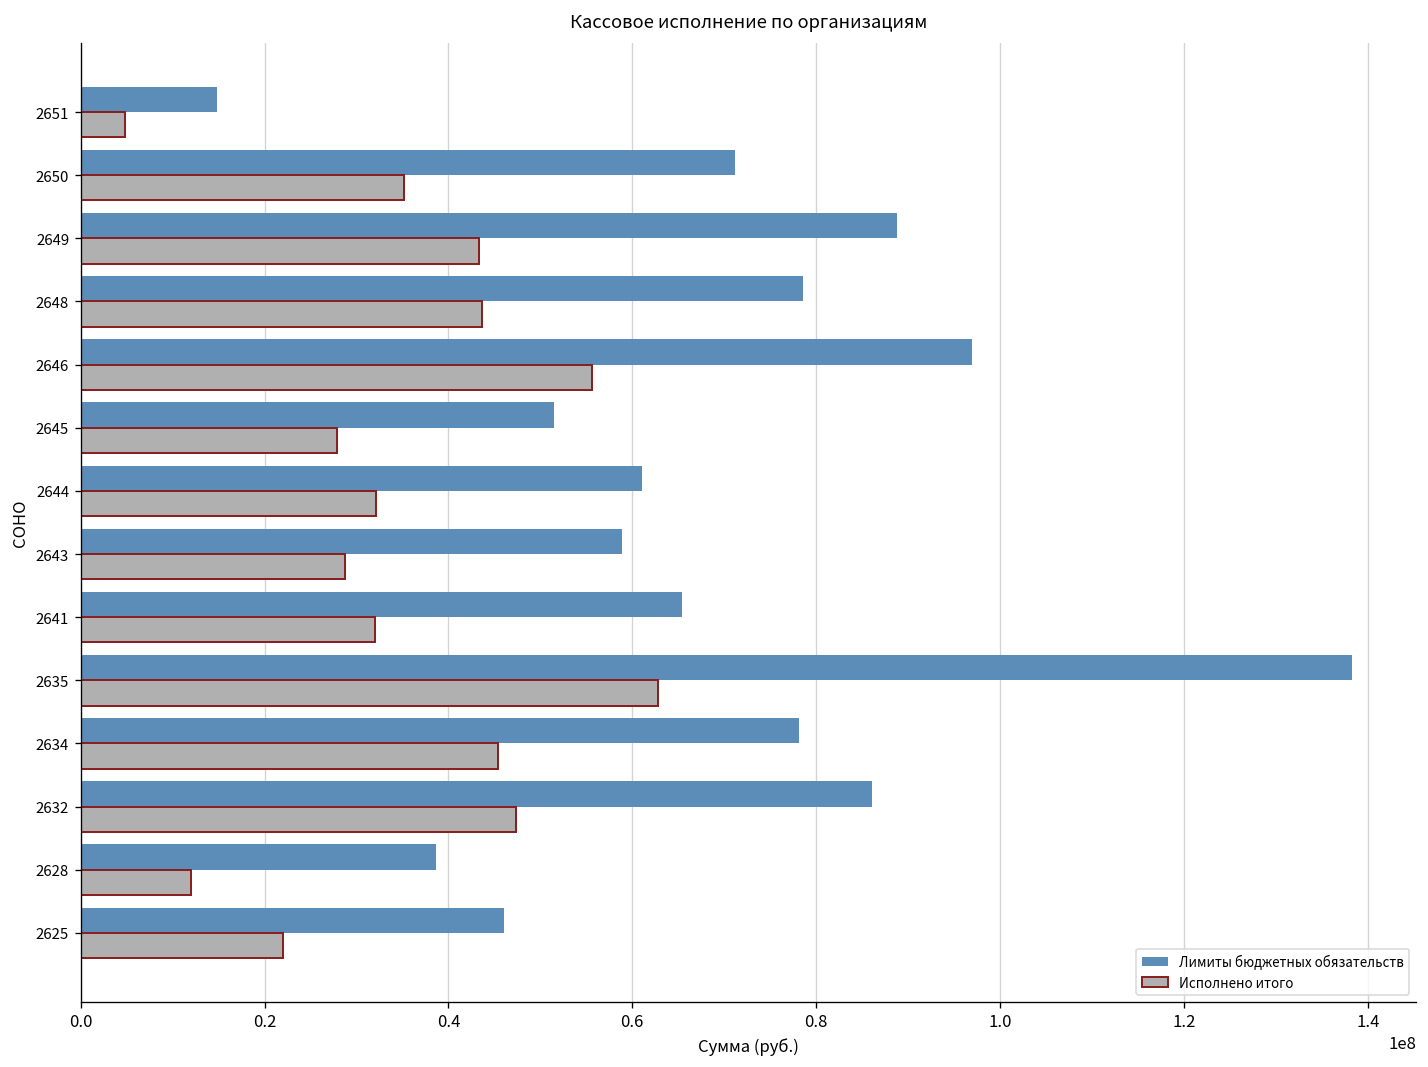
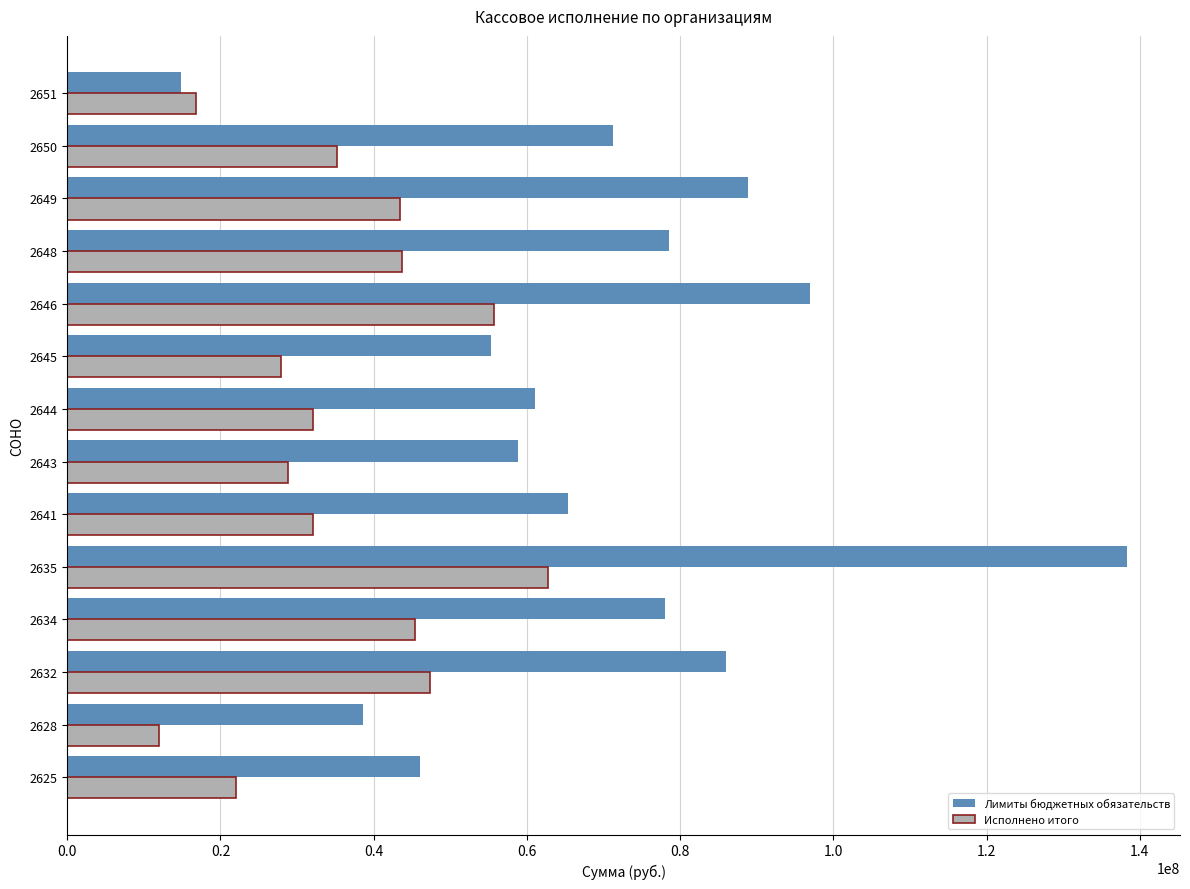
  {
    "Лимиты бюджетных обязательств": {
      "2651": 15000000,
      "2650": 71000000,
      "2649": 89000000,
      "2648": 79000000,
      "2646": 97000000,
-     "2645": 52000000,
+     "2645": 55000000,
      "2644": 61000000,
      "2643": 59000000,
      "2641": 65000000,
      "2635": 138000000,
      "2634": 78000000,
      "2632": 86000000,
      "2628": 39000000,
      "2625": 46000000
    },
    "Исполнено итого": {
-     "2651": 5000000,
+     "2651": 17000000,
      "2650": 35000000,
      "2649": 43000000,
      "2648": 44000000,
      "2646": 56000000,
      "2645": 28000000,
      "2644": 32000000,
      "2643": 29000000,
      "2641": 32000000,
      "2635": 63000000,
      "2634": 45000000,
      "2632": 47000000,
      "2628": 12000000,
      "2625": 22000000
    }
  }
